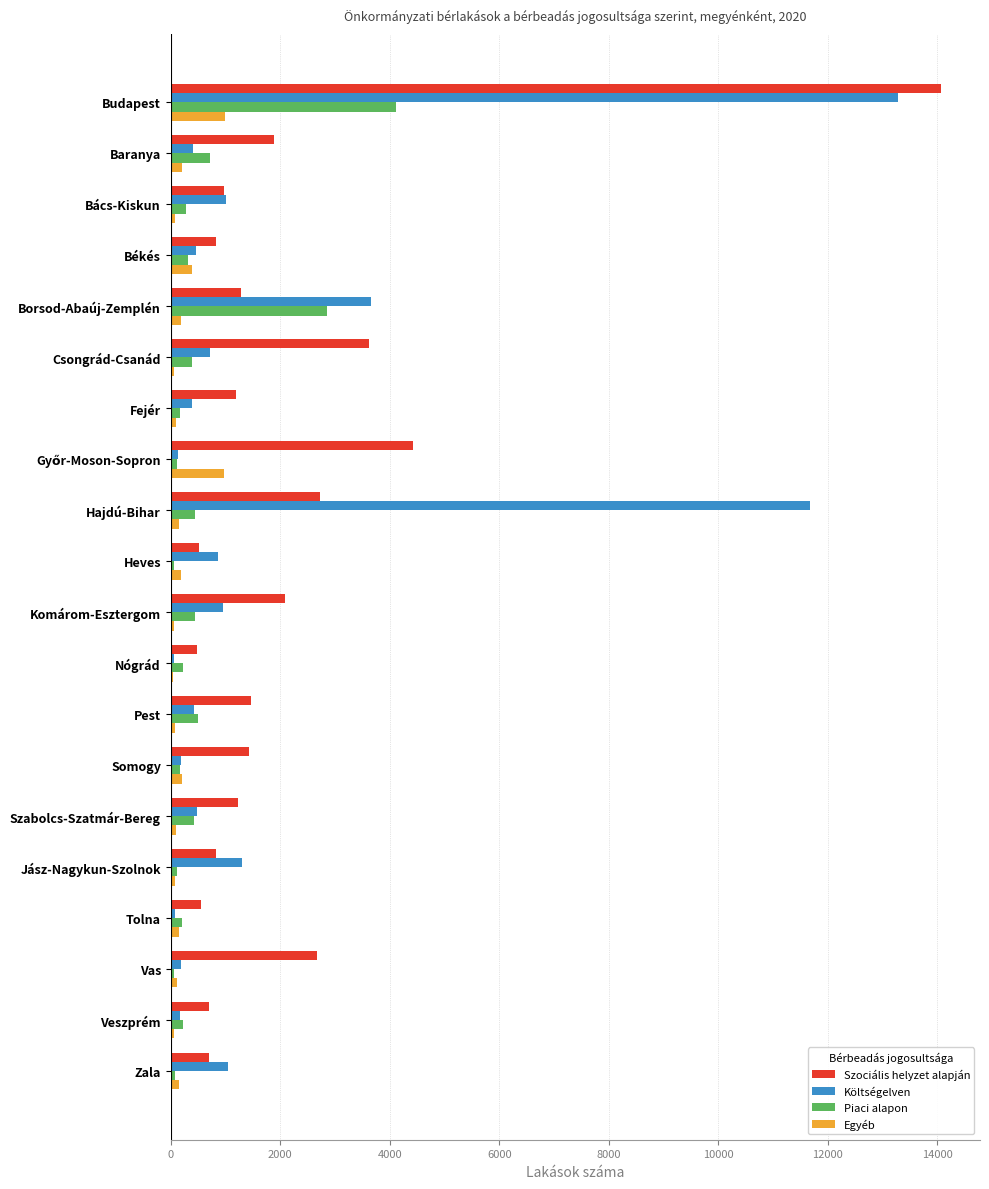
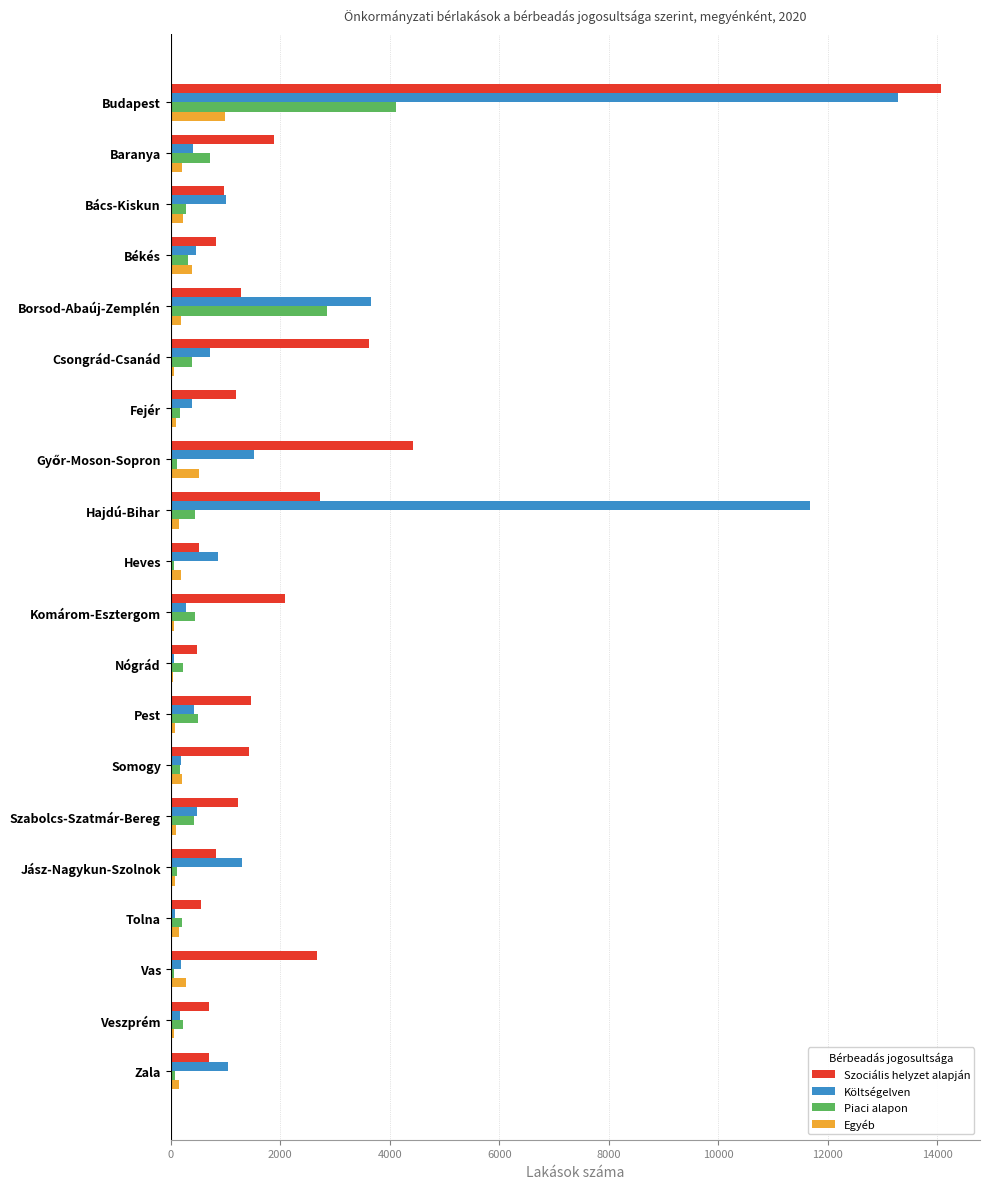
  {
    "Szociális helyzet alapján": {
      "Budapest": 14100,
      "Baranya": 1900,
      "Bács-Kiskun": 1000,
      "Békés": 800,
      "Borsod-Abaúj-Zemplén": 1300,
      "Csongrád-Csanád": 3600,
      "Fejér": 1200,
      "Győr-Moson-Sopron": 4400,
      "Hajdú-Bihar": 2700,
      "Heves": 500,
      "Komárom-Esztergom": 2100,
      "Nógrád": 500,
      "Pest": 1500,
      "Somogy": 1400,
      "Szabolcs-Szatmár-Bereg": 1200,
      "Jász-Nagykun-Szolnok": 800,
      "Tolna": 600,
      "Vas": 2700,
      "Veszprém": 700,
      "Zala": 700
    },
    "Költségelven": {
      "Budapest": 13300,
      "Baranya": 400,
      "Bács-Kiskun": 1000,
      "Békés": 500,
      "Borsod-Abaúj-Zemplén": 3700,
      "Csongrád-Csanád": 700,
      "Fejér": 400,
-     "Győr-Moson-Sopron": 100,
+     "Győr-Moson-Sopron": 1500,
      "Hajdú-Bihar": 11700,
      "Heves": 900,
-     "Komárom-Esztergom": 1000,
+     "Komárom-Esztergom": 300,
      "Nógrád": 100,
      "Pest": 400,
      "Somogy": 200,
      "Szabolcs-Szatmár-Bereg": 500,
      "Jász-Nagykun-Szolnok": 1300,
      "Tolna": 100,
      "Vas": 200,
      "Veszprém": 200,
      "Zala": 1100
    },
    "Piaci alapon": {
      "Budapest": 4100,
      "Baranya": 700,
      "Bács-Kiskun": 300,
      "Békés": 300,
      "Borsod-Abaúj-Zemplén": 2900,
      "Csongrád-Csanád": 400,
      "Fejér": 200,
      "Győr-Moson-Sopron": 100,
      "Hajdú-Bihar": 400,
      "Heves": 100,
      "Komárom-Esztergom": 400,
      "Nógrád": 200,
      "Pest": 500,
      "Somogy": 200,
      "Szabolcs-Szatmár-Bereg": 400,
      "Jász-Nagykun-Szolnok": 100,
      "Tolna": 200,
      "Vas": 100,
      "Veszprém": 200,
      "Zala": 100
    },
    "Egyéb": {
      "Budapest": 1000,
      "Baranya": 200,
-     "Bács-Kiskun": 100,
+     "Bács-Kiskun": 200,
      "Békés": 400,
      "Borsod-Abaúj-Zemplén": 200,
      "Csongrád-Csanád": 100,
      "Fejér": 100,
-     "Győr-Moson-Sopron": 1000,
+     "Győr-Moson-Sopron": 500,
      "Hajdú-Bihar": 200,
      "Heves": 200,
      "Komárom-Esztergom": 100,
      "Pest": 100,
      "Somogy": 200,
      "Szabolcs-Szatmár-Bereg": 100,
      "Jász-Nagykun-Szolnok": 100,
      "Tolna": 100,
-     "Vas": 100,
+     "Vas": 300,
      "Veszprém": 100,
      "Zala": 200
    }
  }
